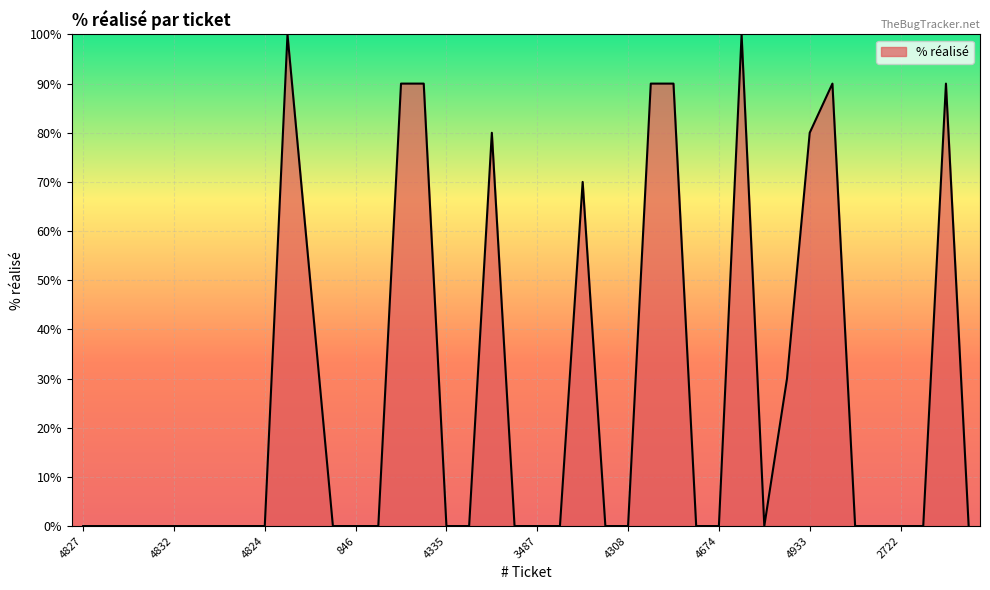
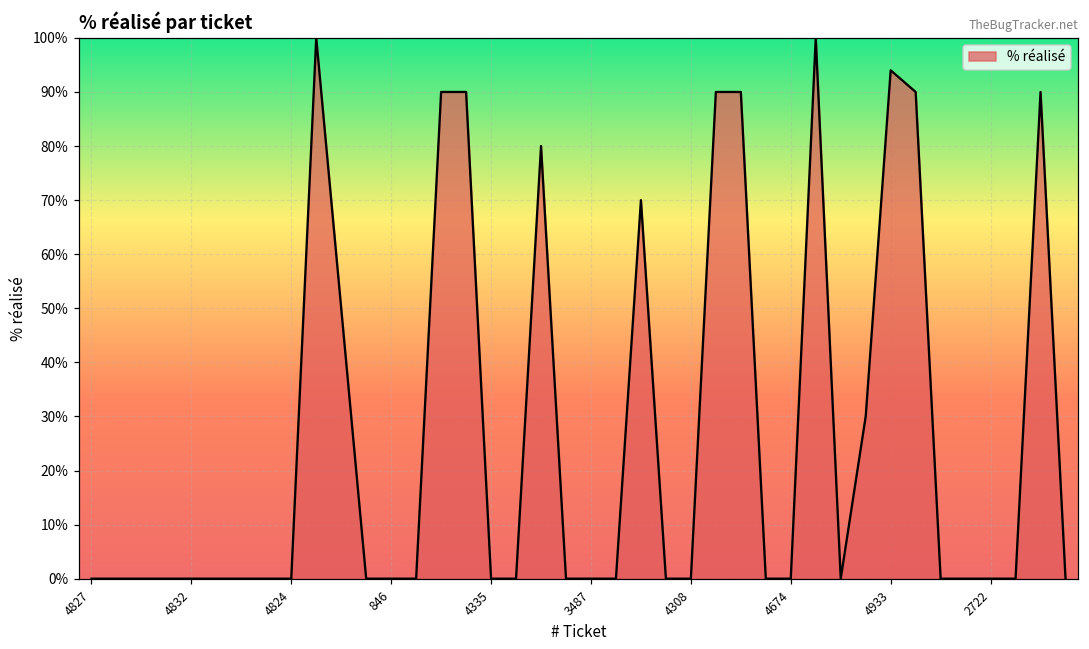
  {
    "4827": "0%",
    "4832": "0%",
    "4824": "0%",
    "846": "0%",
    "4335": "0%",
    "3487": "0%",
    "4308": "0%",
    "4674": "0%",
-   "4933": "80%",
+   "4933": "94%",
    "2722": "0%"
  }
